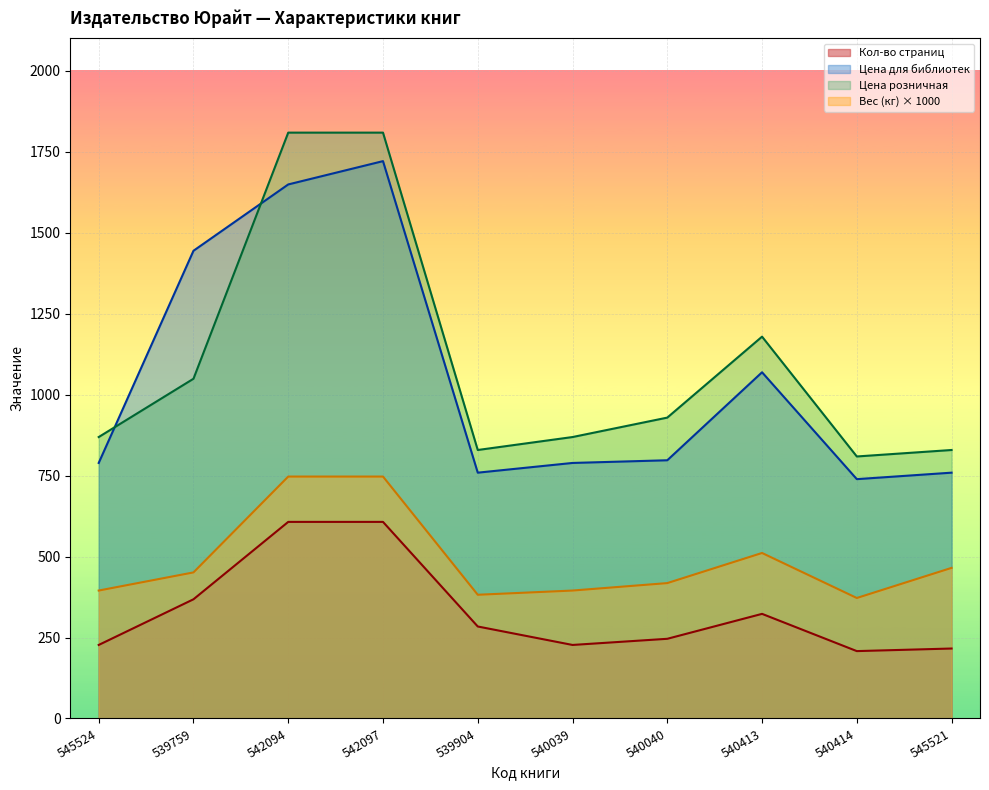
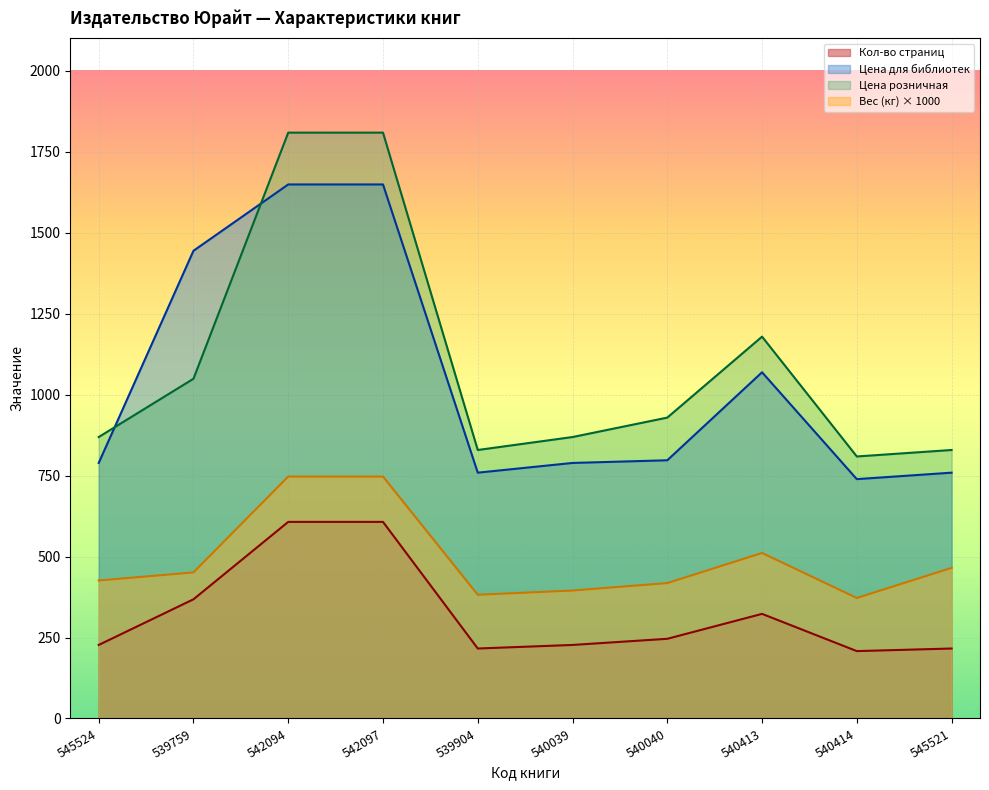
  {
    "Кол-во страниц": {
      "545524": 230,
      "539759": 370,
      "542094": 610,
      "542097": 610,
-     "539904": 280,
+     "539904": 220,
      "540039": 230,
      "540040": 250,
      "540413": 320,
      "540414": 210,
      "545521": 220
    },
    "Цена для библиотек": {
      "545524": 790,
      "539759": 1440,
      "542094": 1650,
-     "542097": 1720,
+     "542097": 1650,
      "539904": 760,
      "540039": 790,
      "540040": 800,
      "540413": 1070,
      "540414": 740,
      "545521": 760
    },
    "Цена розничная": {
      "545524": 870,
      "539759": 1050,
      "542094": 1810,
      "542097": 1810,
      "539904": 830,
      "540039": 870,
      "540040": 930,
      "540413": 1180,
      "540414": 810,
      "545521": 830
    },
    "Вес (кг) × 1000": {
-     "545524": 400,
+     "545524": 430,
      "539759": 450,
      "542094": 750,
      "542097": 750,
      "539904": 380,
      "540039": 400,
      "540040": 420,
      "540413": 510,
      "540414": 370,
      "545521": 470
    }
  }
